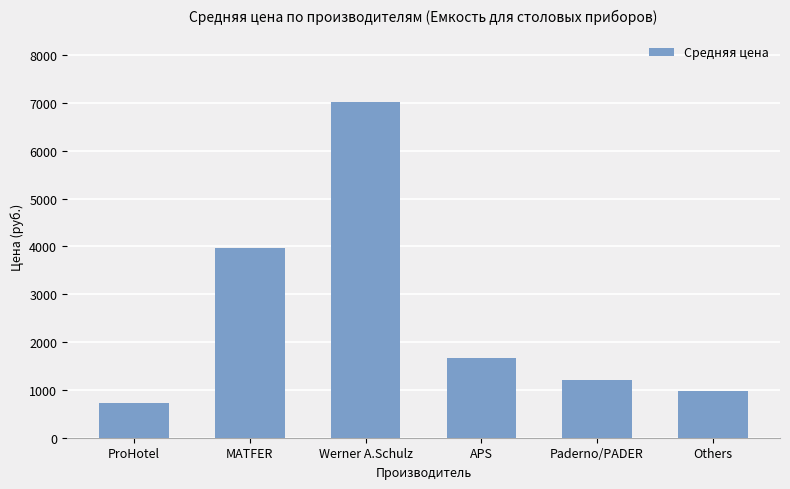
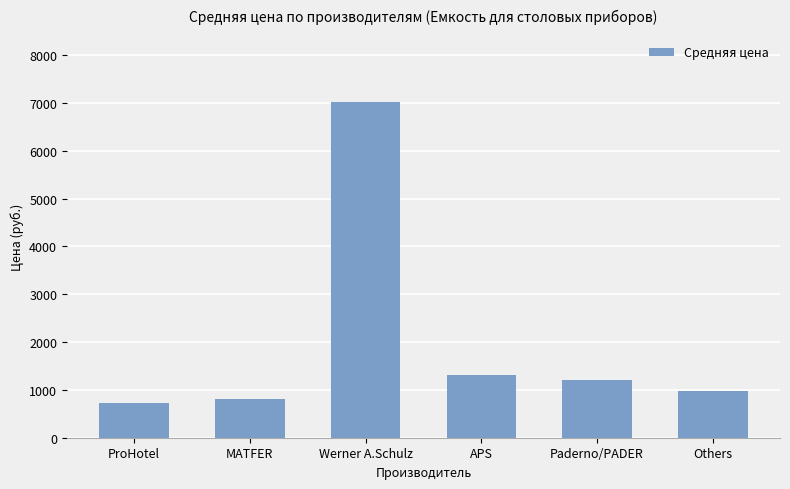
  {
    "ProHotel": 700,
-   "MATFER": 4000,
+   "MATFER": 800,
    "Werner A.Schulz": 7000,
-   "APS": 1700,
+   "APS": 1300,
    "Paderno/PADER": 1200,
    "Others": 1000
  }
